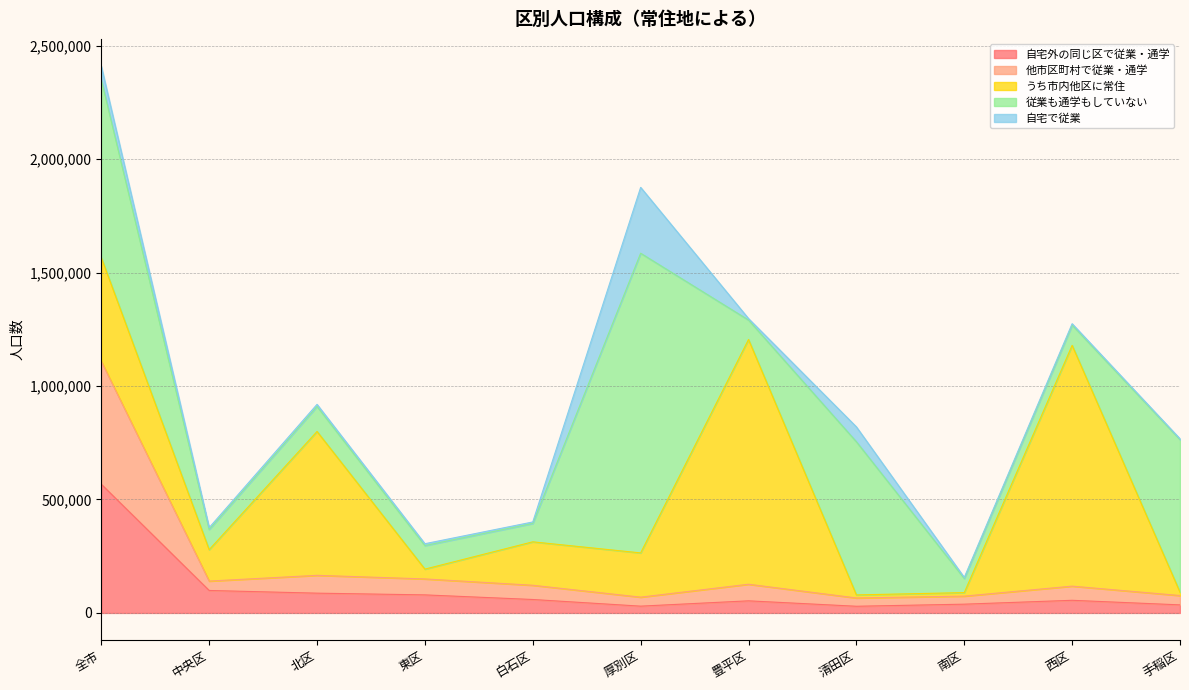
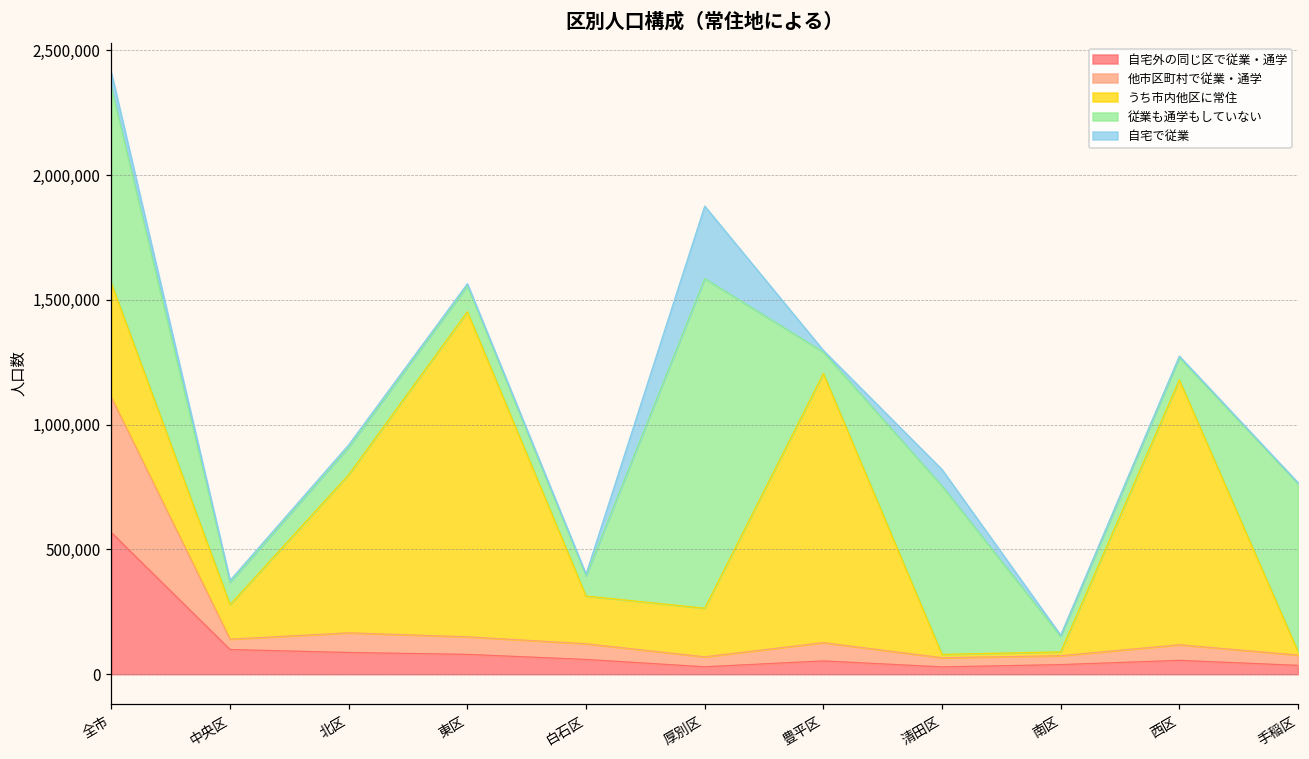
  {
    "うち市内他区に常住": {
      "全市": "460,000",
      "中央区": "140,000",
      "北区": "630,000",
-     "東区": "40,000",
+     "東区": "1,300,000",
      "白石区": "190,000",
      "厚別区": "190,000",
      "豊平区": "1,080,000",
      "清田区": "10,000",
      "南区": "20,000",
      "西区": "1,060,000",
      "手稲区": "10,000"
    },
    "従業も通学もしていない": {
      "全市": "780,000",
      "厚別区": "1,320,000",
      "清田区": "680,000"
    },
    "自宅で従業": {
      "全市": "60,000",
      "厚別区": "290,000",
      "清田区": "70,000"
    }
  }
